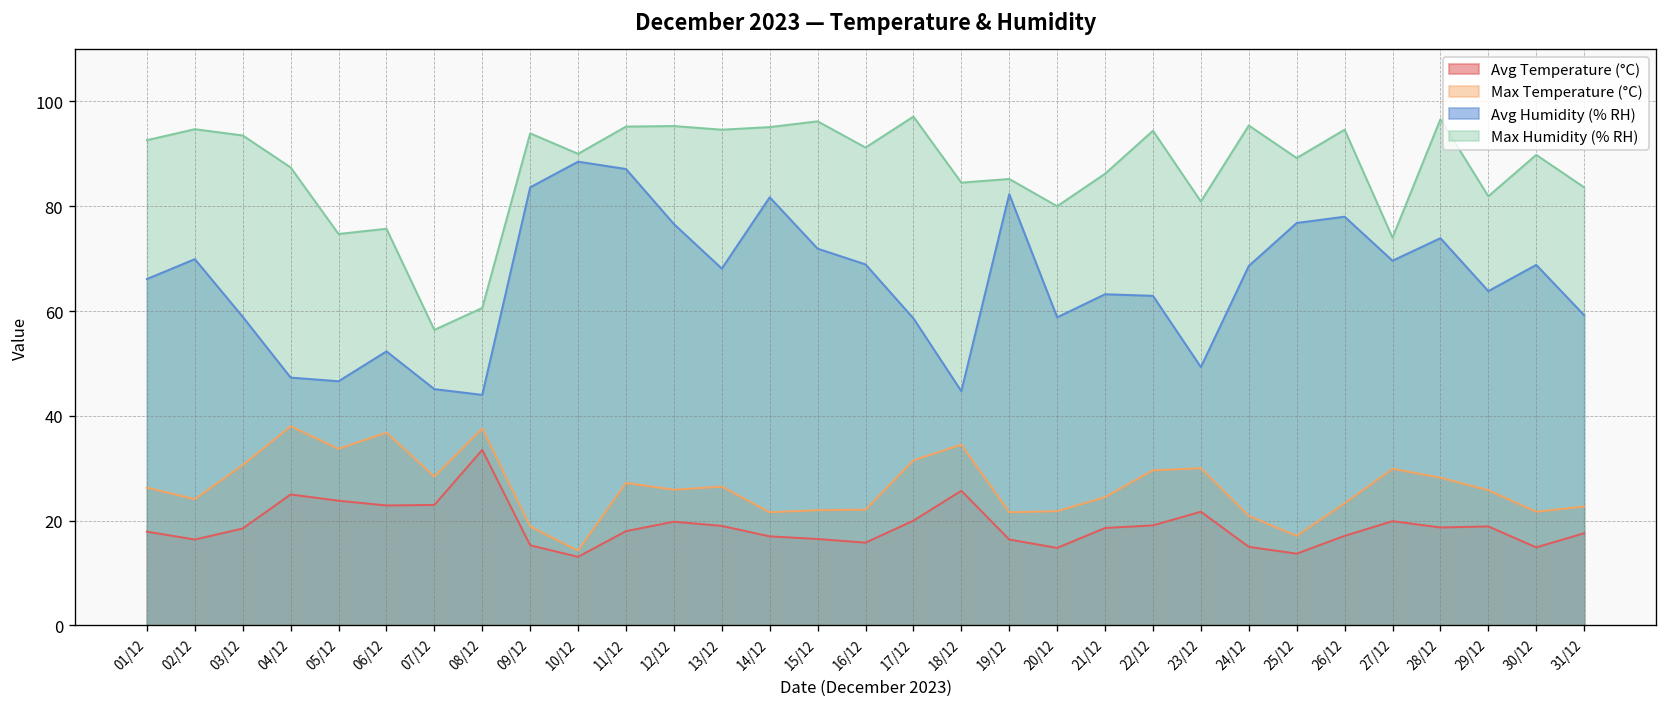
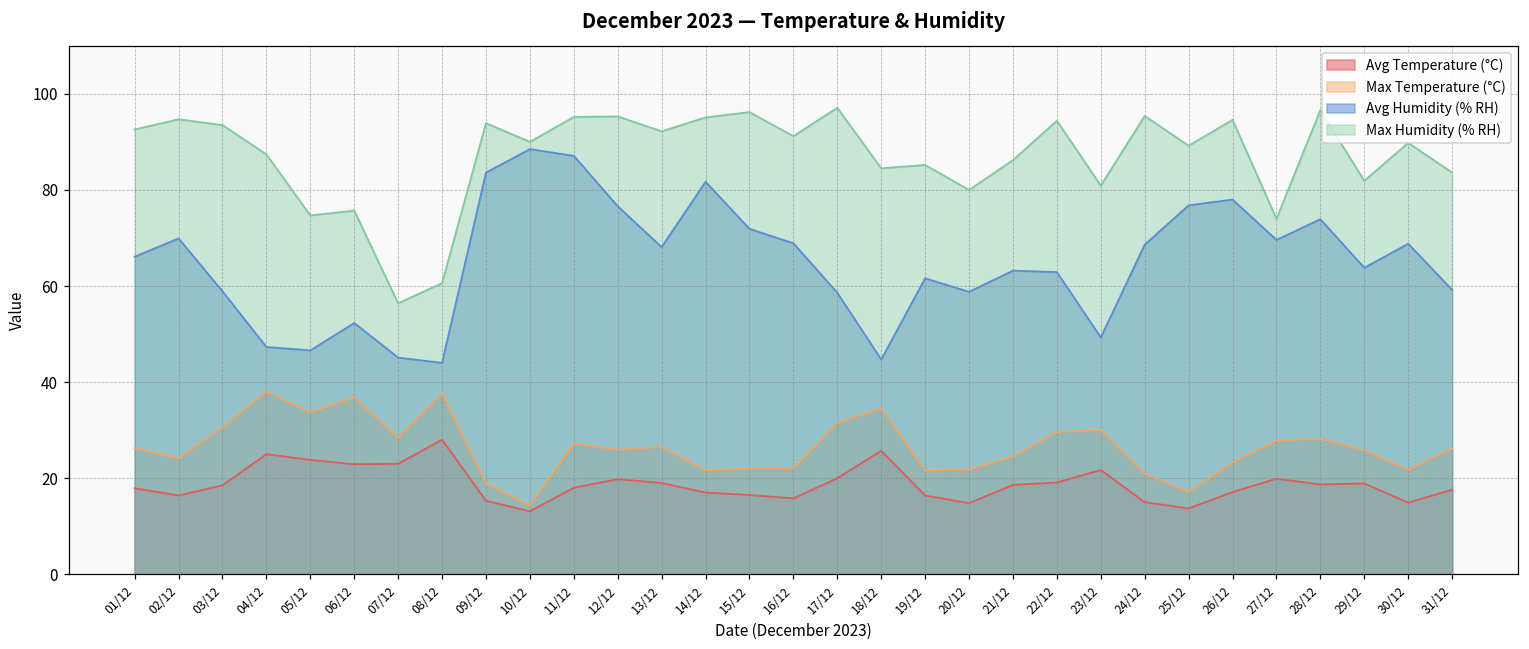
  {
    "Avg Temperature (°C)": {
      "01/12": 18,
      "02/12": 16,
      "03/12": 19,
      "04/12": 25,
      "05/12": 24,
      "06/12": 23,
      "07/12": 23,
-     "08/12": 34,
+     "08/12": 28,
      "09/12": 15,
      "10/12": 13,
      "11/12": 18,
      "12/12": 20,
      "13/12": 19,
      "14/12": 17,
      "15/12": 17,
      "16/12": 16,
      "17/12": 20,
      "18/12": 26,
      "19/12": 16,
      "20/12": 15,
      "21/12": 19,
      "22/12": 19,
      "23/12": 22,
      "24/12": 15,
      "25/12": 14,
      "26/12": 17,
      "27/12": 20,
      "28/12": 19,
      "29/12": 19,
      "30/12": 15,
      "31/12": 18
    },
    "Max Temperature (°C)": {
      "01/12": 26,
      "02/12": 24,
      "03/12": 31,
      "04/12": 38,
      "05/12": 34,
      "06/12": 37,
      "07/12": 28,
      "08/12": 38,
      "09/12": 19,
      "10/12": 14,
      "11/12": 27,
      "12/12": 26,
      "13/12": 27,
      "14/12": 22,
      "15/12": 22,
      "16/12": 22,
      "17/12": 32,
      "18/12": 35,
      "19/12": 22,
      "20/12": 22,
      "21/12": 25,
      "22/12": 30,
      "23/12": 30,
      "24/12": 21,
      "25/12": 17,
      "26/12": 23,
-     "27/12": 30,
+     "27/12": 28,
      "28/12": 28,
      "29/12": 26,
      "30/12": 22,
-     "31/12": 23
+     "31/12": 26
    },
    "Avg Humidity (% RH)": {
      "01/12": 66,
      "02/12": 70,
      "03/12": 59,
      "04/12": 47,
      "05/12": 47,
      "06/12": 52,
      "07/12": 45,
      "08/12": 44,
      "09/12": 84,
      "10/12": 89,
      "11/12": 87,
      "12/12": 77,
      "13/12": 68,
      "14/12": 82,
      "15/12": 72,
      "16/12": 69,
      "17/12": 59,
      "18/12": 45,
-     "19/12": 82,
+     "19/12": 62,
      "20/12": 59,
      "21/12": 63,
      "22/12": 63,
      "23/12": 49,
      "24/12": 69,
      "25/12": 77,
      "26/12": 78,
      "27/12": 70,
      "28/12": 74,
      "29/12": 64,
      "30/12": 69,
      "31/12": 59
    },
    "Max Humidity (% RH)": {
      "01/12": 93,
      "02/12": 95,
      "03/12": 94,
      "04/12": 87,
      "05/12": 75,
      "06/12": 76,
      "07/12": 56,
      "08/12": 61,
      "09/12": 94,
      "10/12": 90,
      "11/12": 95,
      "12/12": 95,
-     "13/12": 95,
+     "13/12": 92,
      "14/12": 95,
      "15/12": 96,
      "16/12": 91,
      "17/12": 97,
      "18/12": 85,
      "19/12": 85,
      "20/12": 80,
      "21/12": 86,
      "22/12": 94,
      "23/12": 81,
      "24/12": 95,
      "25/12": 89,
      "26/12": 95,
      "27/12": 74,
      "28/12": 97,
      "29/12": 82,
      "30/12": 90,
      "31/12": 84
    }
  }
